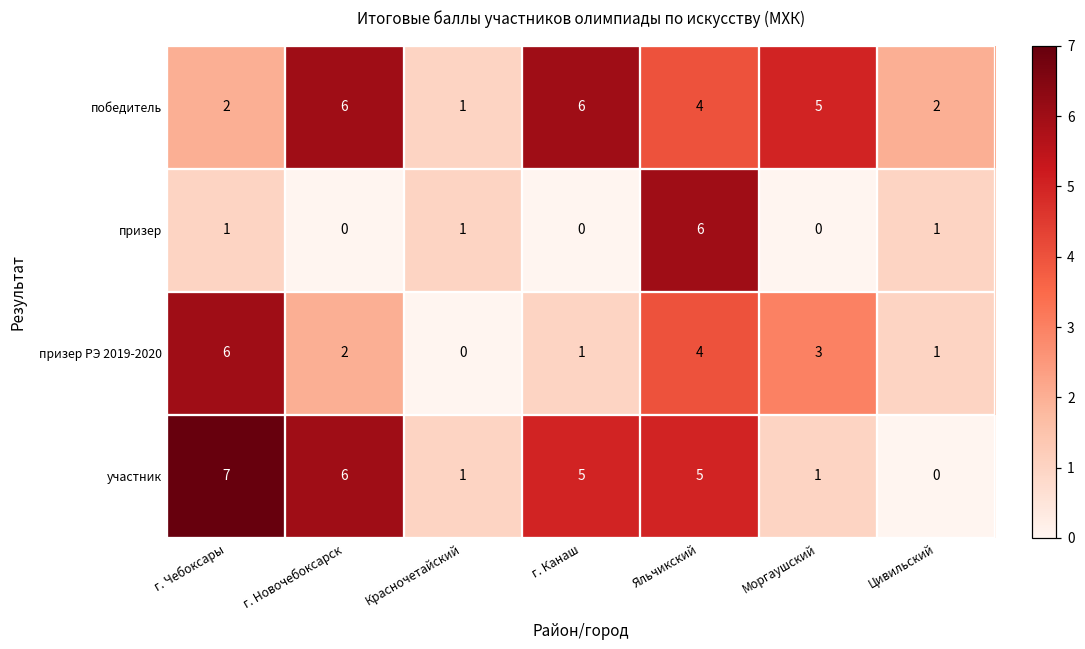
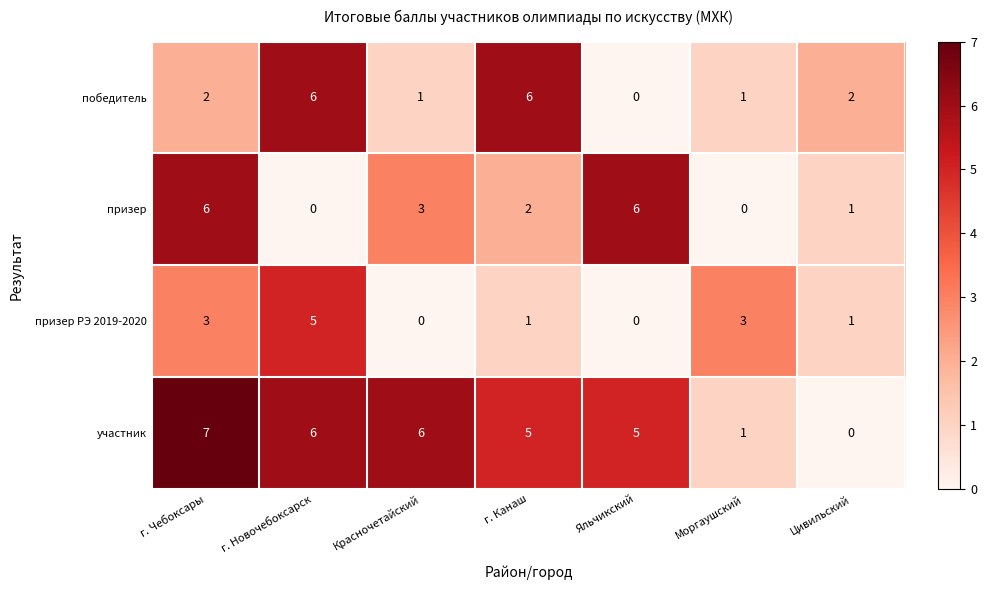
  {
    "победитель": {
      "г. Чебоксары": 2,
      "г. Новочебоксарск": 6,
      "Красночетайский": 1,
      "г. Канаш": 6,
-     "Яльчикский": 4,
-     "Моргаушский": 5,
+     "Яльчикский": 0,
+     "Моргаушский": 1,
      "Цивильский": 2
    },
    "призер": {
-     "г. Чебоксары": 1,
+     "г. Чебоксары": 6,
      "г. Новочебоксарск": 0,
-     "Красночетайский": 1,
-     "г. Канаш": 0,
+     "Красночетайский": 3,
+     "г. Канаш": 2,
      "Яльчикский": 6,
      "Моргаушский": 0,
      "Цивильский": 1
    },
    "призер РЭ 2019-2020": {
-     "г. Чебоксары": 6,
-     "г. Новочебоксарск": 2,
+     "г. Чебоксары": 3,
+     "г. Новочебоксарск": 5,
      "Красночетайский": 0,
      "г. Канаш": 1,
-     "Яльчикский": 4,
+     "Яльчикский": 0,
      "Моргаушский": 3,
      "Цивильский": 1
    },
    "участник": {
      "г. Чебоксары": 7,
      "г. Новочебоксарск": 6,
-     "Красночетайский": 1,
+     "Красночетайский": 6,
      "г. Канаш": 5,
      "Яльчикский": 5,
      "Моргаушский": 1,
      "Цивильский": 0
    }
  }
